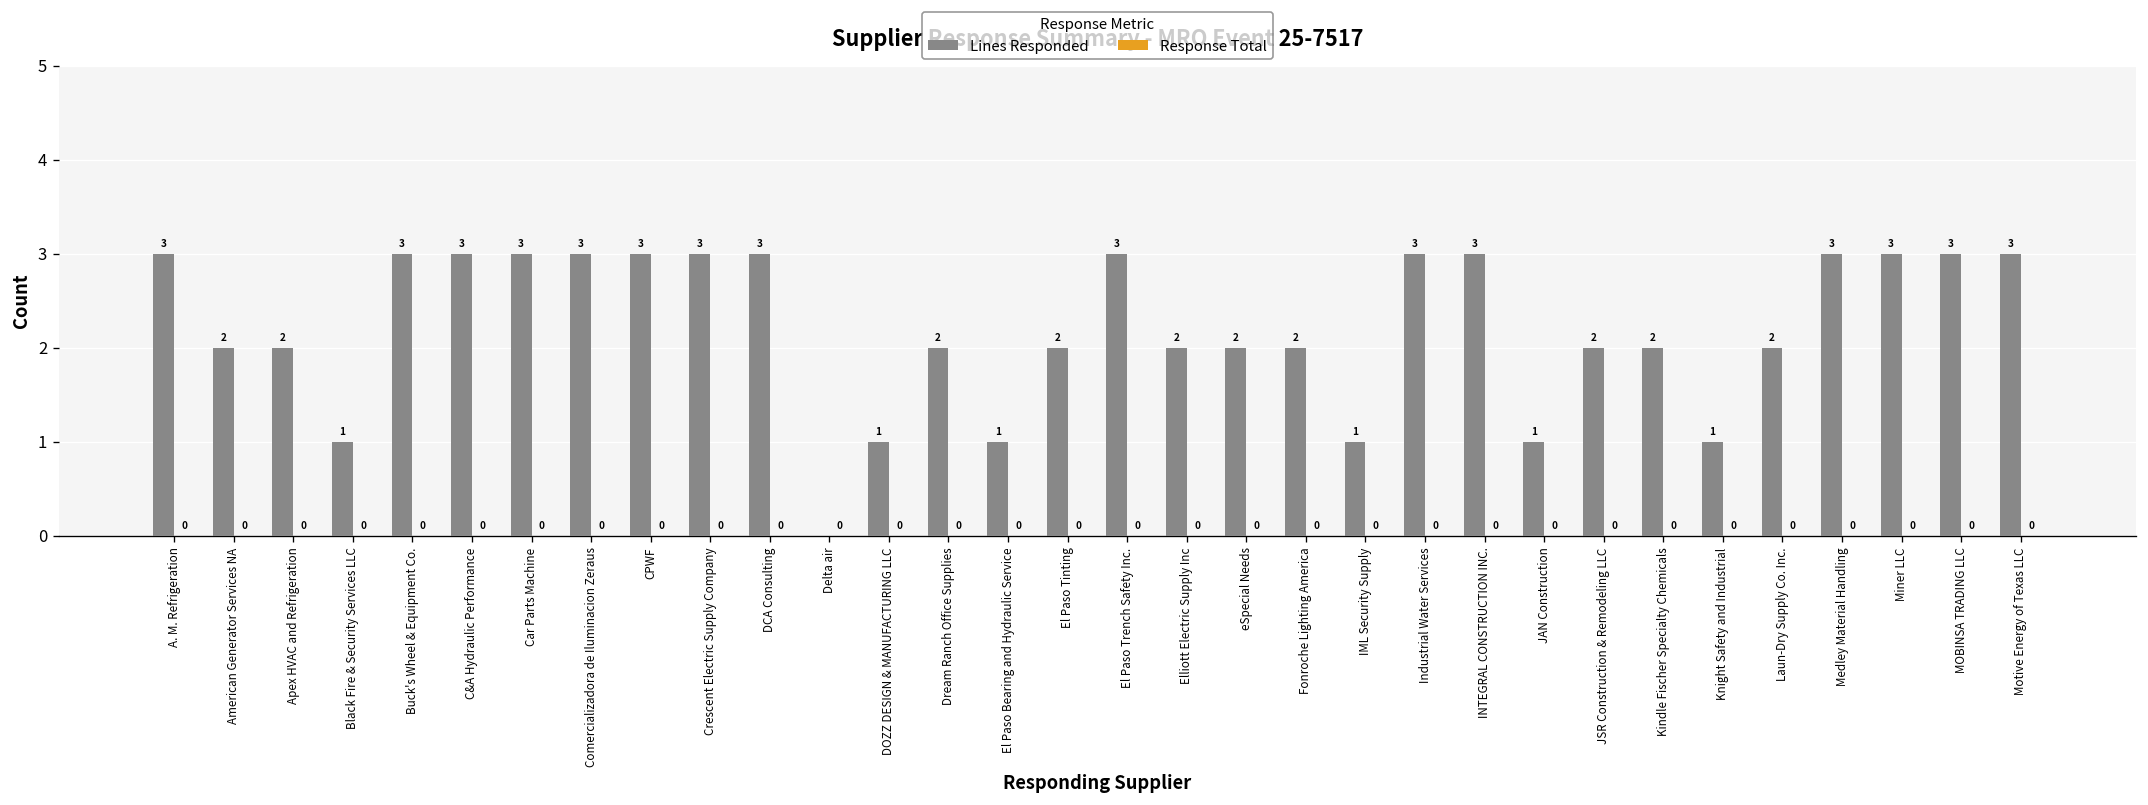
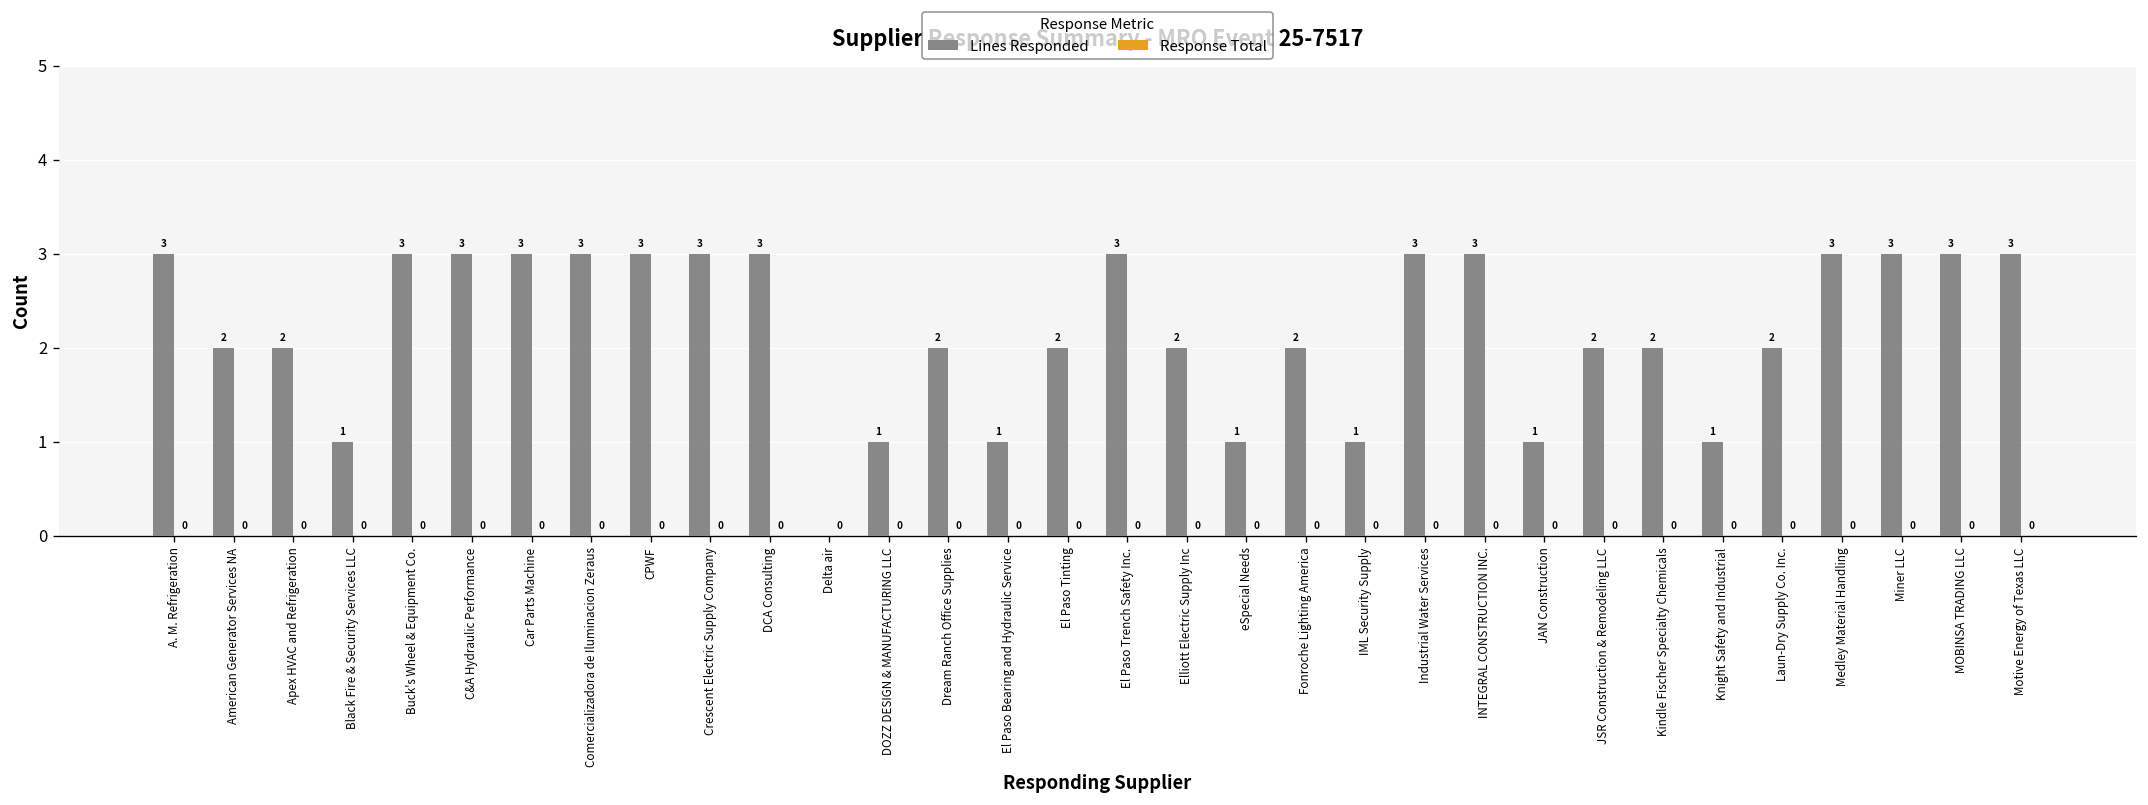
  {
    "Lines Responded": {
      "A. M. Refrigeration": 3,
      "American Generator Services NA": 2,
      "Apex HVAC and Refrigeration": 2,
      "Black Fire & Security Services LLC": 1,
      "Buck's Wheel & Equipment Co.": 3,
      "C&A Hydraulic Performance": 3,
      "Car Parts Machine": 3,
      "Comercializadora de Iluminacion Zeraus": 3,
      "CPWF": 3,
      "Crescent Electric Supply Company": 3,
      "DCA Consulting": 3,
      "DOZZ DESIGN & MANUFACTURING LLC": 1,
      "Dream Ranch Office Supplies": 2,
      "El Paso Bearing and Hydraulic Service": 1,
      "El Paso Tinting": 2,
      "El Paso Trench Safety Inc.": 3,
      "Elliott Electric Supply Inc": 2,
-     "eSpecial Needs": 2,
+     "eSpecial Needs": 1,
      "Fonroche Lighting America": 2,
      "IML Security Supply": 1,
      "Industrial Water Services": 3,
      "INTEGRAL CONSTRUCTION INC.": 3,
      "JAN Construction": 1,
      "JSR Construction & Remodeling LLC": 2,
      "Kindle Fischer Specialty Chemicals": 2,
      "Knight Safety and Industrial": 1,
      "Laun-Dry Supply Co. Inc.": 2,
      "Medley Material Handling": 3,
      "Miner LLC": 3,
      "MOBINSA TRADING LLC": 3,
      "Motive Energy of Texas LLC": 3
    },
    "Response Total": {
      "A. M. Refrigeration": 0,
      "American Generator Services NA": 0,
      "Apex HVAC and Refrigeration": 0,
      "Black Fire & Security Services LLC": 0,
      "Buck's Wheel & Equipment Co.": 0,
      "C&A Hydraulic Performance": 0,
      "Car Parts Machine": 0,
      "Comercializadora de Iluminacion Zeraus": 0,
      "CPWF": 0,
      "Crescent Electric Supply Company": 0,
      "DCA Consulting": 0,
      "Delta air": 0,
      "DOZZ DESIGN & MANUFACTURING LLC": 0,
      "Dream Ranch Office Supplies": 0,
      "El Paso Bearing and Hydraulic Service": 0,
      "El Paso Tinting": 0,
      "El Paso Trench Safety Inc.": 0,
      "Elliott Electric Supply Inc": 0,
      "eSpecial Needs": 0,
      "Fonroche Lighting America": 0,
      "IML Security Supply": 0,
      "Industrial Water Services": 0,
      "INTEGRAL CONSTRUCTION INC.": 0,
      "JAN Construction": 0,
      "JSR Construction & Remodeling LLC": 0,
      "Kindle Fischer Specialty Chemicals": 0,
      "Knight Safety and Industrial": 0,
      "Laun-Dry Supply Co. Inc.": 0,
      "Medley Material Handling": 0,
      "Miner LLC": 0,
      "MOBINSA TRADING LLC": 0,
      "Motive Energy of Texas LLC": 0
    }
  }
